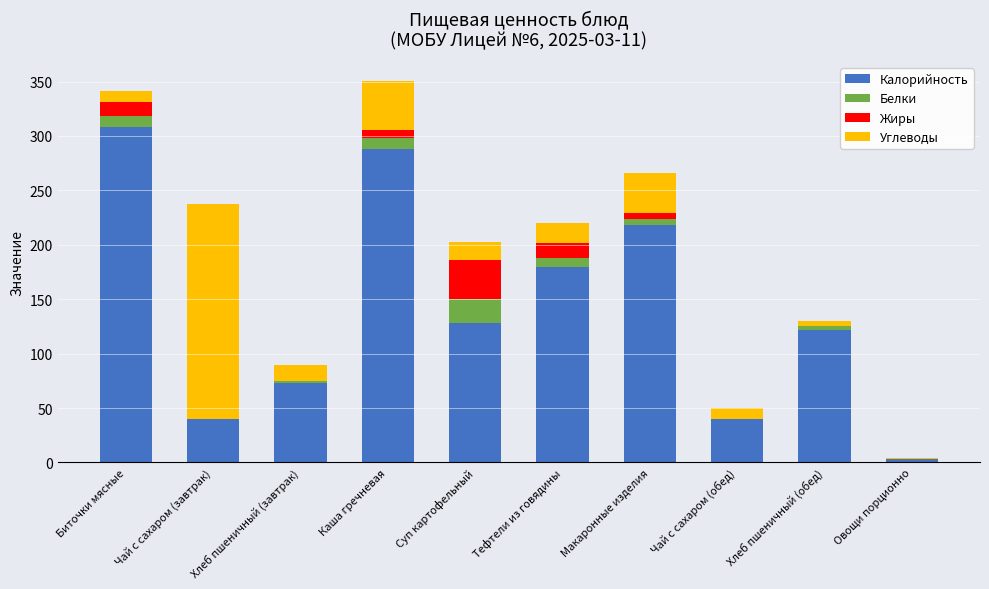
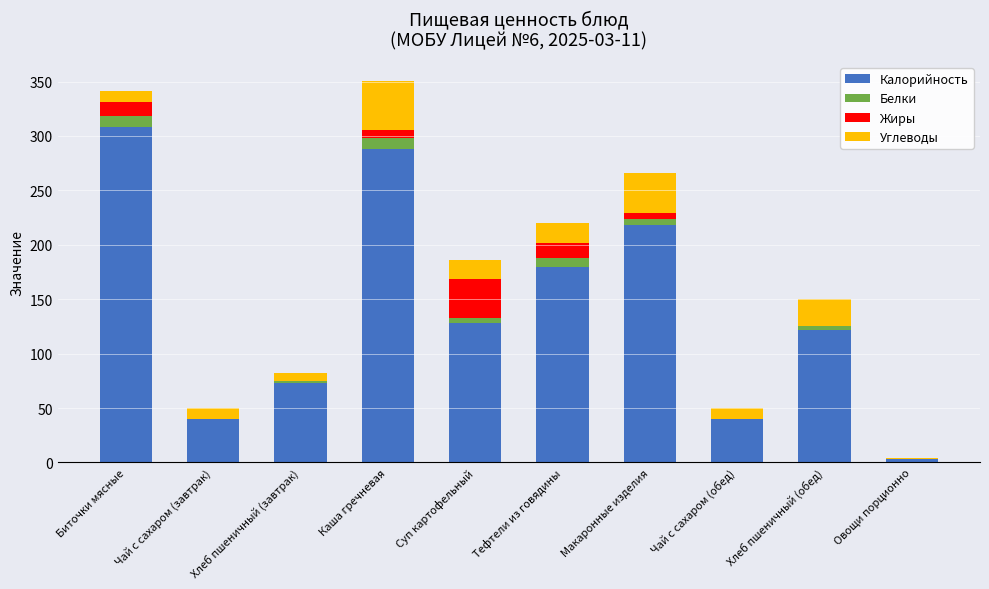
  {
    "Калорийность": {
      "Биточки мясные": 308,
      "Чай с сахаром (завтрак)": 40,
      "Хлеб пшеничный (завтрак)": 73,
      "Каша гречневая": 288,
      "Суп картофельный": 128,
      "Тефтели из говядины": 180,
      "Макаронные изделия": 218,
      "Чай с сахаром (обед)": 40,
      "Хлеб пшеничный (обед)": 122,
      "Овощи порционно": 3
    },
    "Белки": {
      "Биточки мясные": 10,
      "Каша гречневая": 10,
-     "Суп картофельный": 22,
+     "Суп картофельный": 5,
      "Тефтели из говядины": 8,
      "Макаронные изделия": 6,
      "Чай с сахаром (обед)": 0,
      "Хлеб пшеничный (обед)": 3
    },
    "Жиры": {
      "Биточки мясные": 13,
      "Чай с сахаром (завтрак)": 0,
      "Каша гречневая": 7,
      "Суп картофельный": 36,
      "Тефтели из говядины": 13,
      "Макаронные изделия": 5,
      "Чай с сахаром (обед)": 0
    },
    "Углеводы": {
      "Биточки мясные": 10,
-     "Чай с сахаром (завтрак)": 197,
-     "Хлеб пшеничный (завтрак)": 15,
+     "Чай с сахаром (завтрак)": 10,
+     "Хлеб пшеничный (завтрак)": 7,
      "Каша гречневая": 45,
      "Суп картофельный": 17,
      "Тефтели из говядины": 19,
      "Макаронные изделия": 37,
      "Чай с сахаром (обед)": 10,
-     "Хлеб пшеничный (обед)": 5
+     "Хлеб пшеничный (обед)": 24
    }
  }
